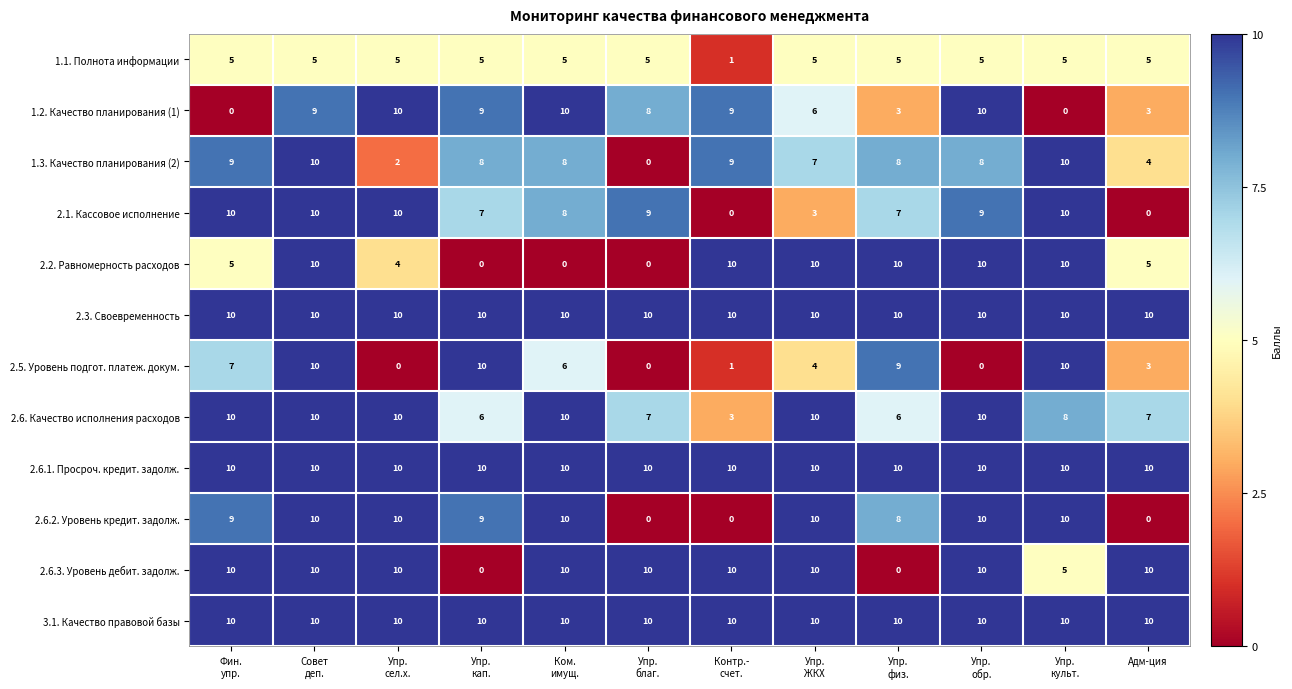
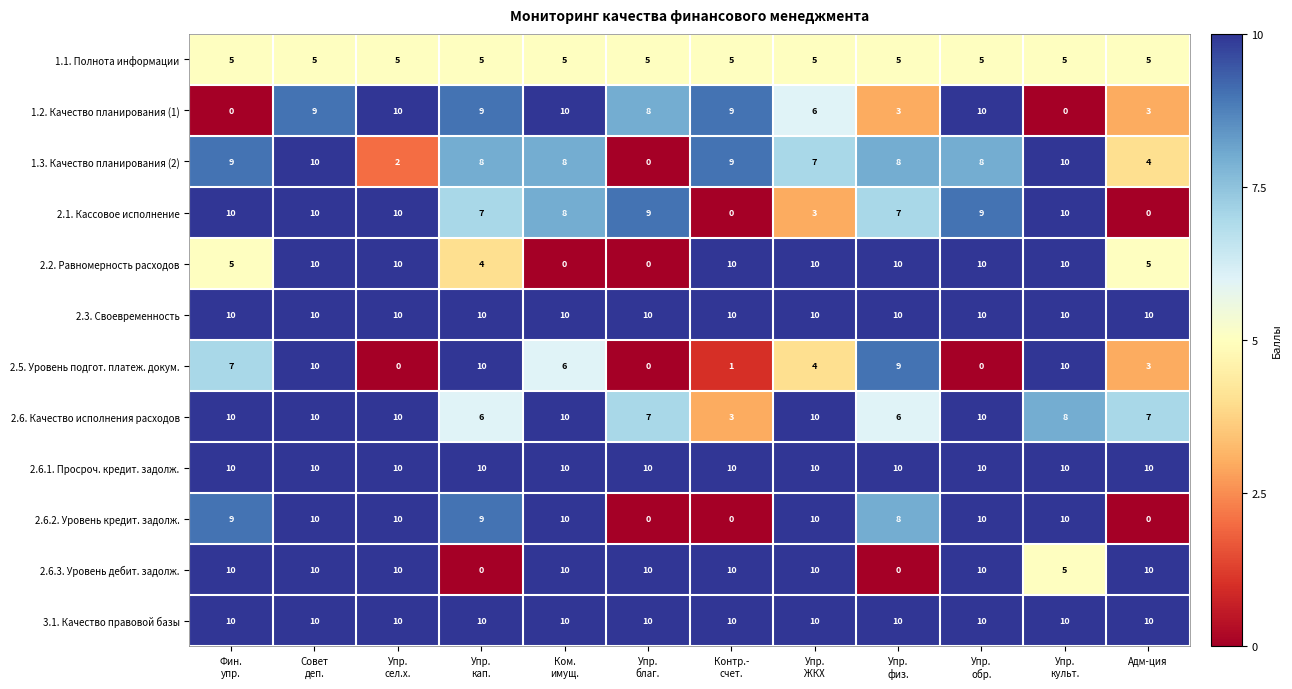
  {
    "1.1. Полнота информации": {
      "Фин. упр.": 5,
      "Совет деп.": 5,
      "Упр. сел.х.": 5,
      "Упр. кап.": 5,
      "Ком. имущ.": 5,
      "Упр. благ.": 5,
-     "Контр.- счет.": 1,
+     "Контр.- счет.": 5,
      "Упр. ЖКХ": 5,
      "Упр. физ.": 5,
      "Упр. обр.": 5,
      "Упр. культ.": 5,
      "Адм-ция": 5
    },
    "1.2. Качество планирования (1)": {
      "Фин. упр.": 0,
      "Совет деп.": 9,
      "Упр. сел.х.": 10,
      "Упр. кап.": 9,
      "Ком. имущ.": 10,
      "Упр. благ.": 8,
      "Контр.- счет.": 9,
      "Упр. ЖКХ": 6,
      "Упр. физ.": 3,
      "Упр. обр.": 10,
      "Упр. культ.": 0,
      "Адм-ция": 3
    },
    "1.3. Качество планирования (2)": {
      "Фин. упр.": 9,
      "Совет деп.": 10,
      "Упр. сел.х.": 2,
      "Упр. кап.": 8,
      "Ком. имущ.": 8,
      "Упр. благ.": 0,
      "Контр.- счет.": 9,
      "Упр. ЖКХ": 7,
      "Упр. физ.": 8,
      "Упр. обр.": 8,
      "Упр. культ.": 10,
      "Адм-ция": 4
    },
    "2.1. Кассовое исполнение": {
      "Фин. упр.": 10,
      "Совет деп.": 10,
      "Упр. сел.х.": 10,
      "Упр. кап.": 7,
      "Ком. имущ.": 8,
      "Упр. благ.": 9,
      "Контр.- счет.": 0,
      "Упр. ЖКХ": 3,
      "Упр. физ.": 7,
      "Упр. обр.": 9,
      "Упр. культ.": 10,
      "Адм-ция": 0
    },
    "2.2. Равномерность расходов": {
      "Фин. упр.": 5,
      "Совет деп.": 10,
-     "Упр. сел.х.": 4,
-     "Упр. кап.": 0,
+     "Упр. сел.х.": 10,
+     "Упр. кап.": 4,
      "Ком. имущ.": 0,
      "Упр. благ.": 0,
      "Контр.- счет.": 10,
      "Упр. ЖКХ": 10,
      "Упр. физ.": 10,
      "Упр. обр.": 10,
      "Упр. культ.": 10,
      "Адм-ция": 5
    },
    "2.3. Своевременность": {
      "Фин. упр.": 10,
      "Совет деп.": 10,
      "Упр. сел.х.": 10,
      "Упр. кап.": 10,
      "Ком. имущ.": 10,
      "Упр. благ.": 10,
      "Контр.- счет.": 10,
      "Упр. ЖКХ": 10,
      "Упр. физ.": 10,
      "Упр. обр.": 10,
      "Упр. культ.": 10,
      "Адм-ция": 10
    },
    "2.5. Уровень подгот. платеж. докум.": {
      "Фин. упр.": 7,
      "Совет деп.": 10,
      "Упр. сел.х.": 0,
      "Упр. кап.": 10,
      "Ком. имущ.": 6,
      "Упр. благ.": 0,
      "Контр.- счет.": 1,
      "Упр. ЖКХ": 4,
      "Упр. физ.": 9,
      "Упр. обр.": 0,
      "Упр. культ.": 10,
      "Адм-ция": 3
    },
    "2.6. Качество исполнения расходов": {
      "Фин. упр.": 10,
      "Совет деп.": 10,
      "Упр. сел.х.": 10,
      "Упр. кап.": 6,
      "Ком. имущ.": 10,
      "Упр. благ.": 7,
      "Контр.- счет.": 3,
      "Упр. ЖКХ": 10,
      "Упр. физ.": 6,
      "Упр. обр.": 10,
      "Упр. культ.": 8,
      "Адм-ция": 7
    },
    "2.6.1. Просроч. кредит. задолж.": {
      "Фин. упр.": 10,
      "Совет деп.": 10,
      "Упр. сел.х.": 10,
      "Упр. кап.": 10,
      "Ком. имущ.": 10,
      "Упр. благ.": 10,
      "Контр.- счет.": 10,
      "Упр. ЖКХ": 10,
      "Упр. физ.": 10,
      "Упр. обр.": 10,
      "Упр. культ.": 10,
      "Адм-ция": 10
    },
    "2.6.2. Уровень кредит. задолж.": {
      "Фин. упр.": 9,
      "Совет деп.": 10,
      "Упр. сел.х.": 10,
      "Упр. кап.": 9,
      "Ком. имущ.": 10,
      "Упр. благ.": 0,
      "Контр.- счет.": 0,
      "Упр. ЖКХ": 10,
      "Упр. физ.": 8,
      "Упр. обр.": 10,
      "Упр. культ.": 10,
      "Адм-ция": 0
    },
    "2.6.3. Уровень дебит. задолж.": {
      "Фин. упр.": 10,
      "Совет деп.": 10,
      "Упр. сел.х.": 10,
      "Упр. кап.": 0,
      "Ком. имущ.": 10,
      "Упр. благ.": 10,
      "Контр.- счет.": 10,
      "Упр. ЖКХ": 10,
      "Упр. физ.": 0,
      "Упр. обр.": 10,
      "Упр. культ.": 5,
      "Адм-ция": 10
    },
    "3.1. Качество правовой базы": {
      "Фин. упр.": 10,
      "Совет деп.": 10,
      "Упр. сел.х.": 10,
      "Упр. кап.": 10,
      "Ком. имущ.": 10,
      "Упр. благ.": 10,
      "Контр.- счет.": 10,
      "Упр. ЖКХ": 10,
      "Упр. физ.": 10,
      "Упр. обр.": 10,
      "Упр. культ.": 10,
      "Адм-ция": 10
    }
  }
